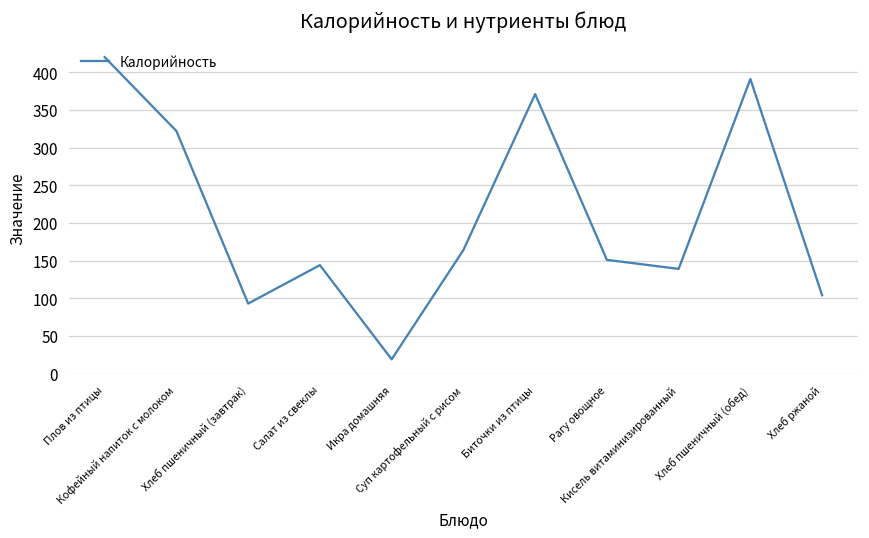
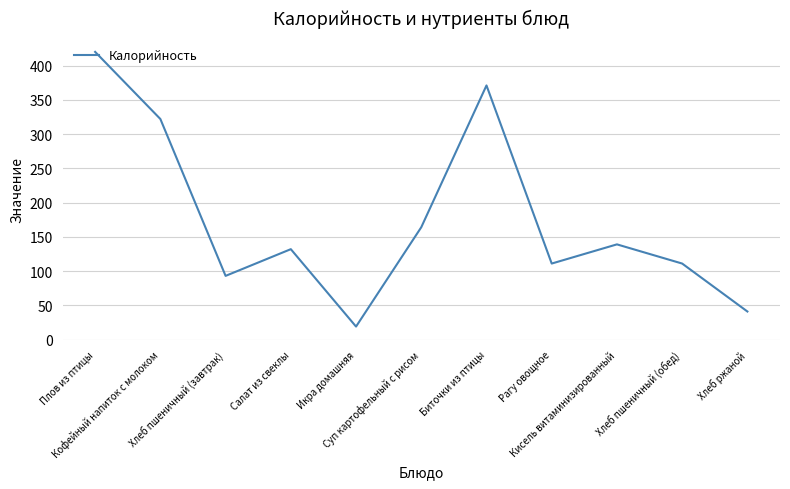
  {
    "Плов из птицы": 420,
    "Кофейный напиток с молоком": 320,
    "Хлеб пшеничный (завтрак)": 90,
-   "Салат из свеклы": 140,
+   "Салат из свеклы": 130,
    "Икра домашняя": 20,
    "Суп картофельный с рисом": 160,
    "Биточки из птицы": 370,
-   "Рагу овощное": 150,
+   "Рагу овощное": 110,
    "Кисель витаминизированный": 140,
-   "Хлеб пшеничный (обед)": 390,
-   "Хлеб ржаной": 100
+   "Хлеб пшеничный (обед)": 110,
+   "Хлеб ржаной": 40
  }
